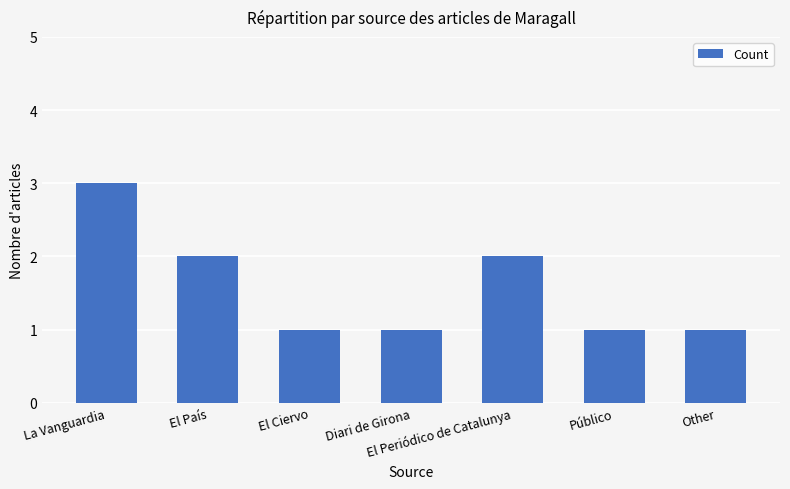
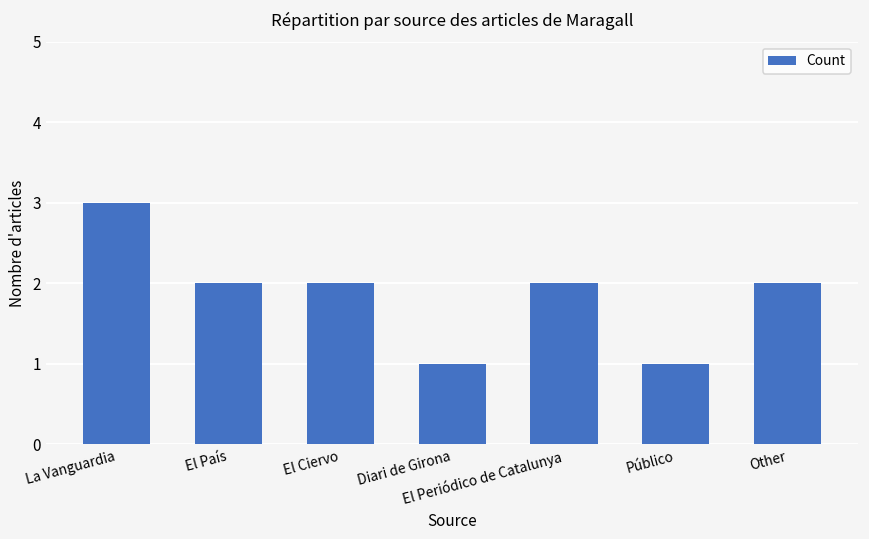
  {
    "La Vanguardia": 3,
    "El País": 2,
-   "El Ciervo": 1,
+   "El Ciervo": 2,
    "Diari de Girona": 1,
    "El Periódico de Catalunya": 2,
    "Público": 1,
-   "Other": 1
+   "Other": 2
  }
